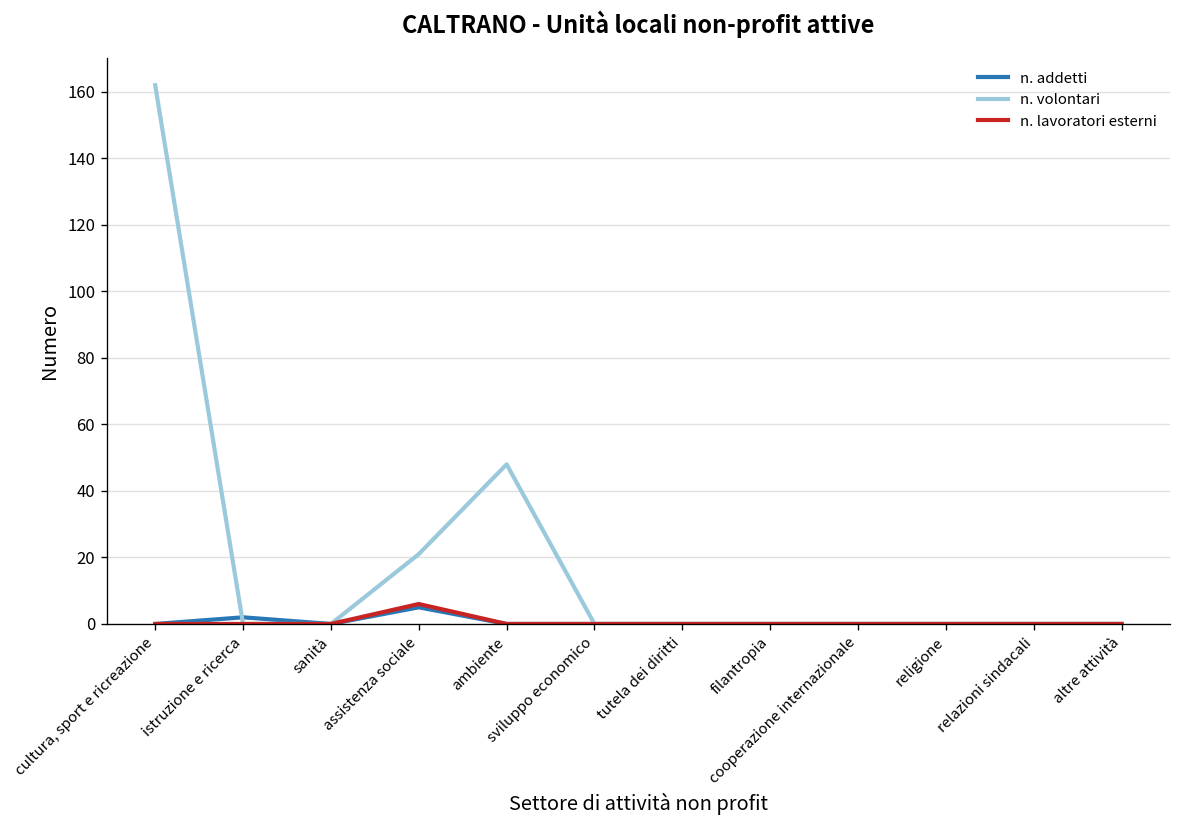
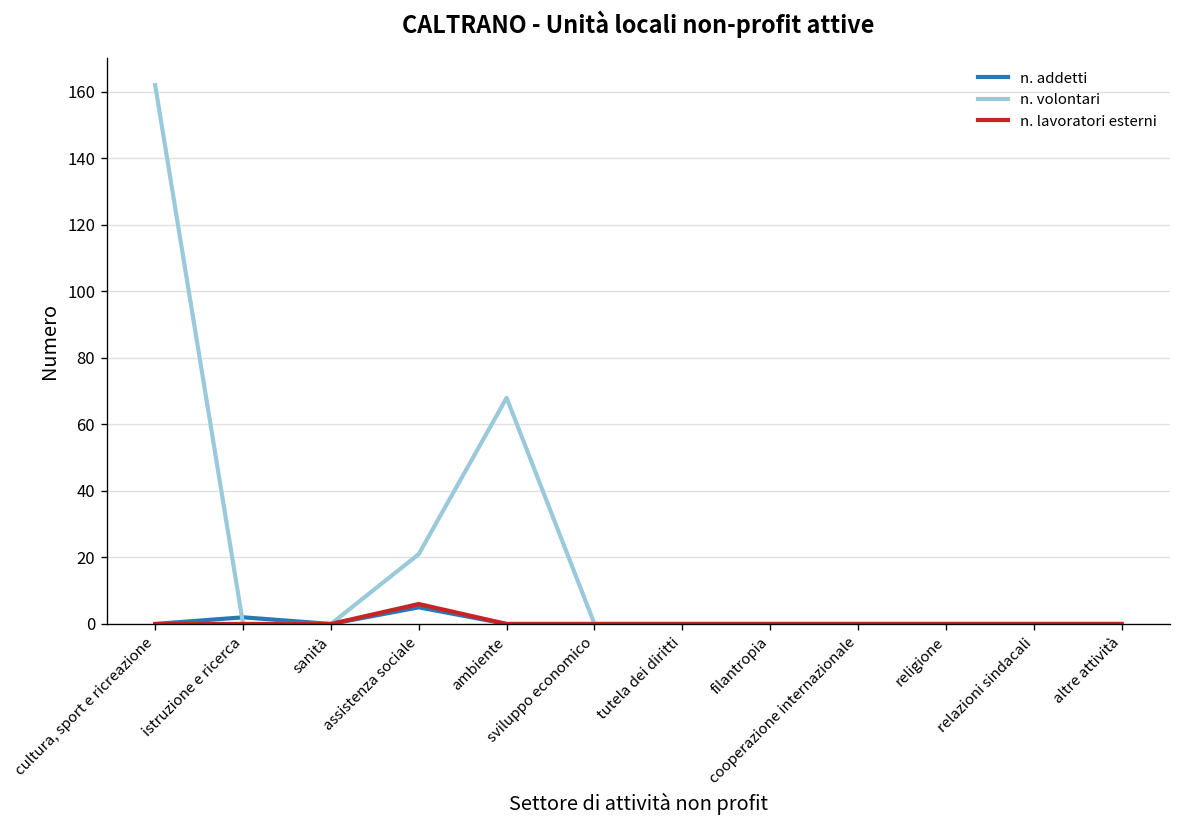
  {
    "n. addetti": {
      "istruzione e ricerca": 2,
      "assistenza sociale": 5
    },
    "n. volontari": {
      "cultura, sport e ricreazione": 162,
      "assistenza sociale": 21,
-     "ambiente": 48
+     "ambiente": 68
    },
    "n. lavoratori esterni": {
      "assistenza sociale": 6
    }
  }
